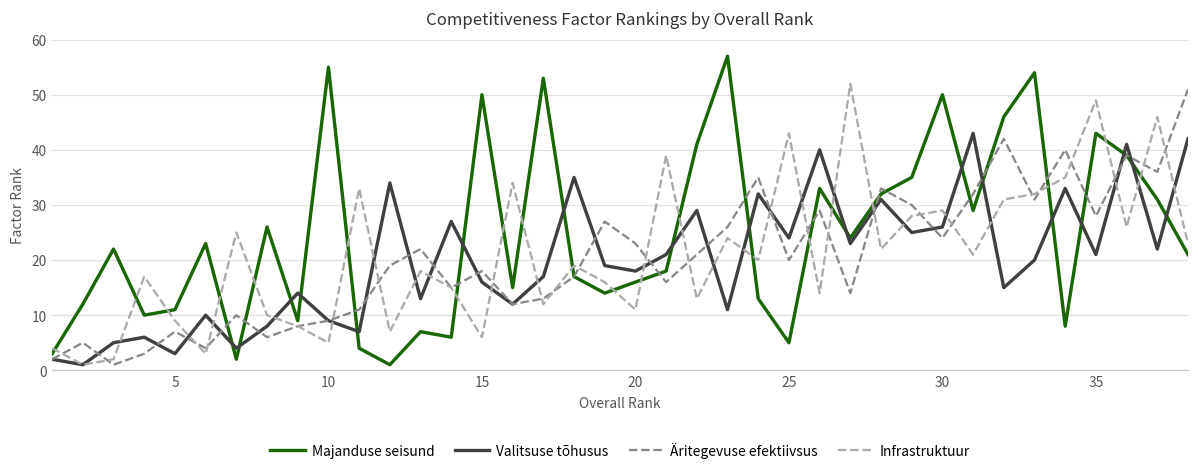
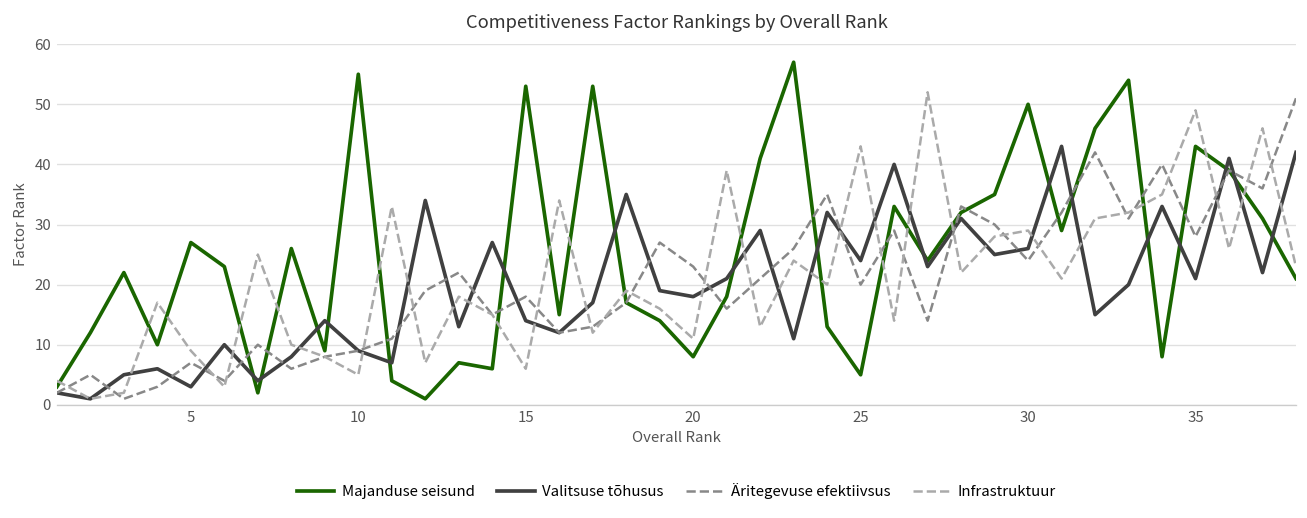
  {
    "Majanduse seisund": {
-     "5": 11,
+     "5": 27,
      "10": 55,
-     "15": 50,
-     "20": 16,
+     "15": 53,
+     "20": 8,
      "25": 5,
      "30": 50,
      "35": 43
    },
    "Valitsuse tõhusus": {
      "5": 3,
-     "15": 16,
+     "15": 14,
      "20": 18,
      "25": 24,
      "30": 26,
      "35": 21
    }
  }
